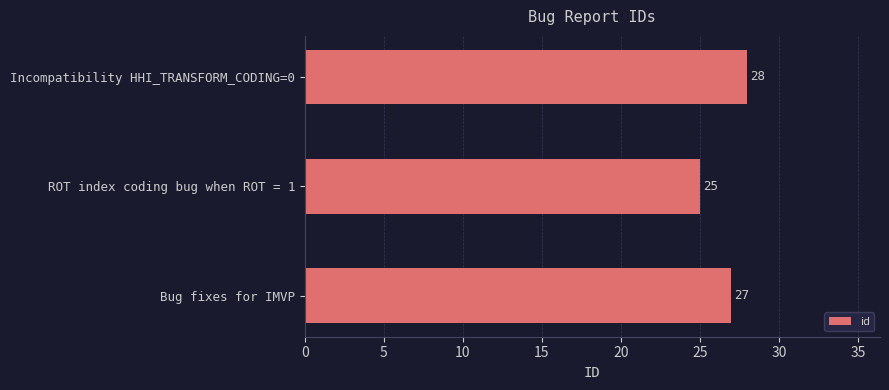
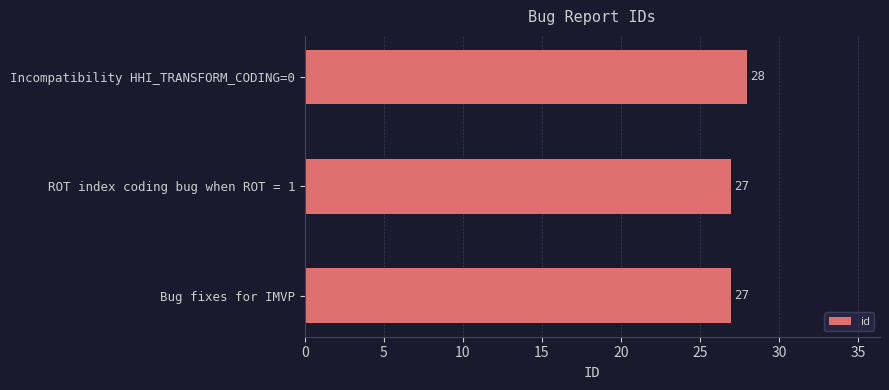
  {
    "Incompatibility HHI_TRANSFORM_CODING=0": 28,
-   "ROT index coding bug when ROT = 1": 25,
+   "ROT index coding bug when ROT = 1": 27,
    "Bug fixes for IMVP": 27
  }
